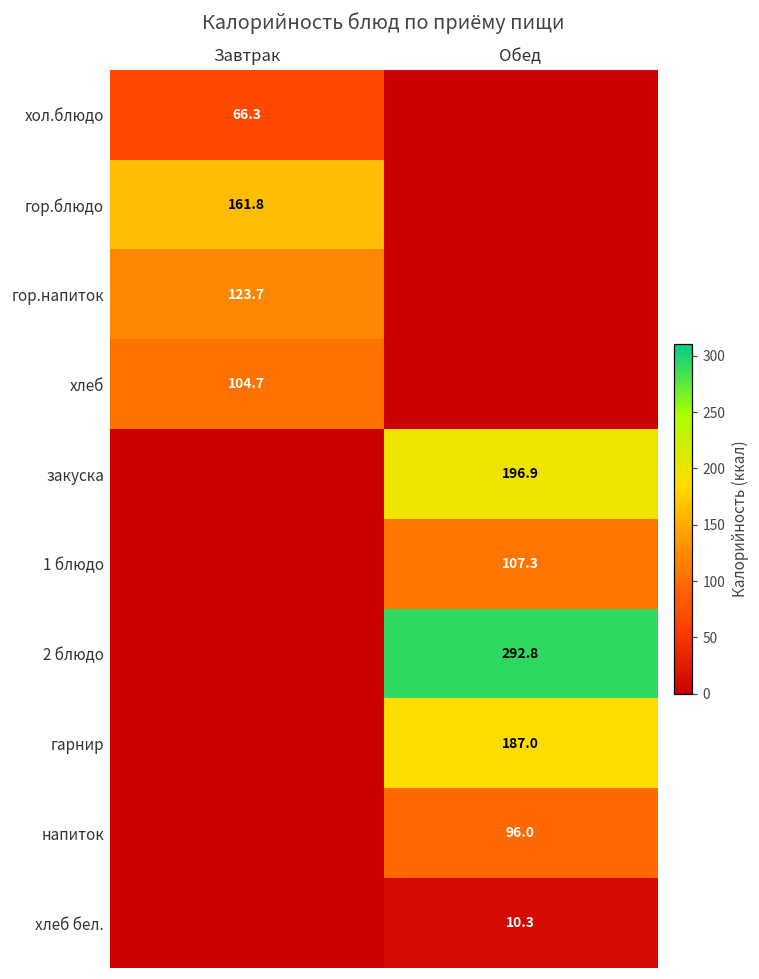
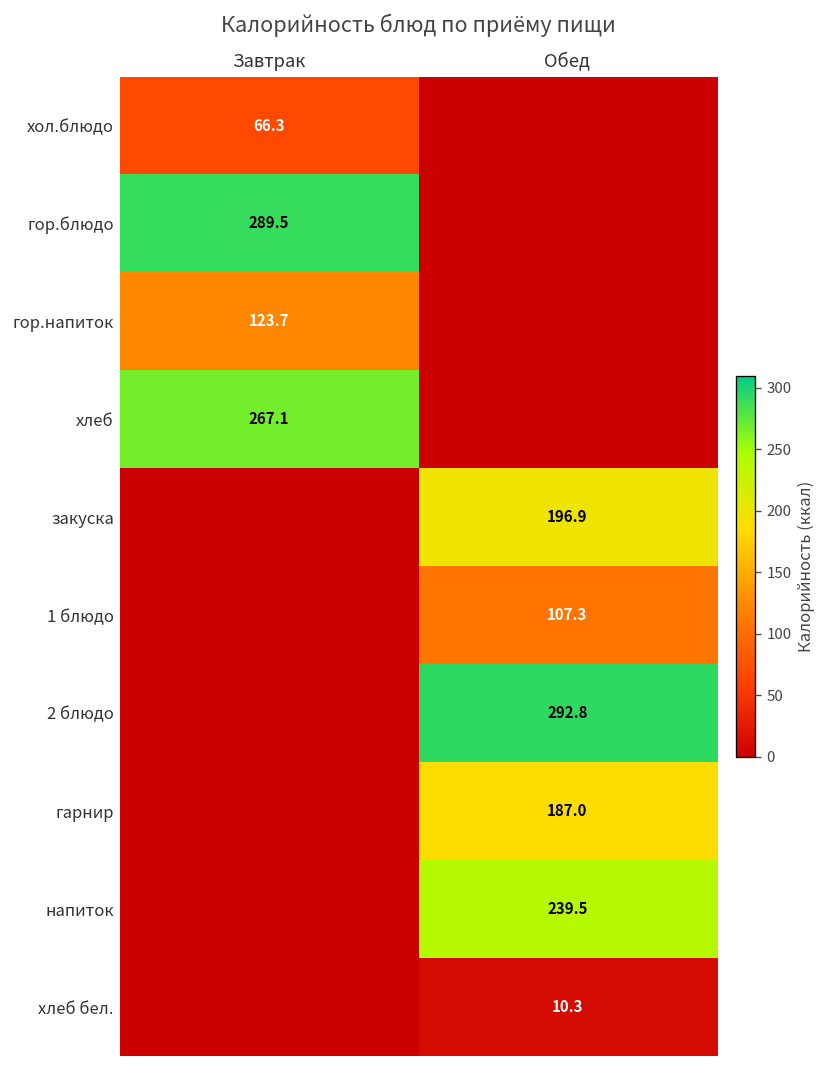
  {
    "хол.блюдо": {
      "Завтрак": 66.3
    },
    "гор.блюдо": {
-     "Завтрак": 161.8
+     "Завтрак": 289.5
    },
    "гор.напиток": {
      "Завтрак": 123.7
    },
    "хлеб": {
-     "Завтрак": 104.7
+     "Завтрак": 267.1
    },
    "закуска": {
      "Обед": 196.9
    },
    "1 блюдо": {
      "Обед": 107.3
    },
    "2 блюдо": {
      "Обед": 292.8
    },
    "гарнир": {
      "Обед": 187.0
    },
    "напиток": {
-     "Обед": 96.0
+     "Обед": 239.5
    },
    "хлеб бел.": {
      "Обед": 10.3
    }
  }
